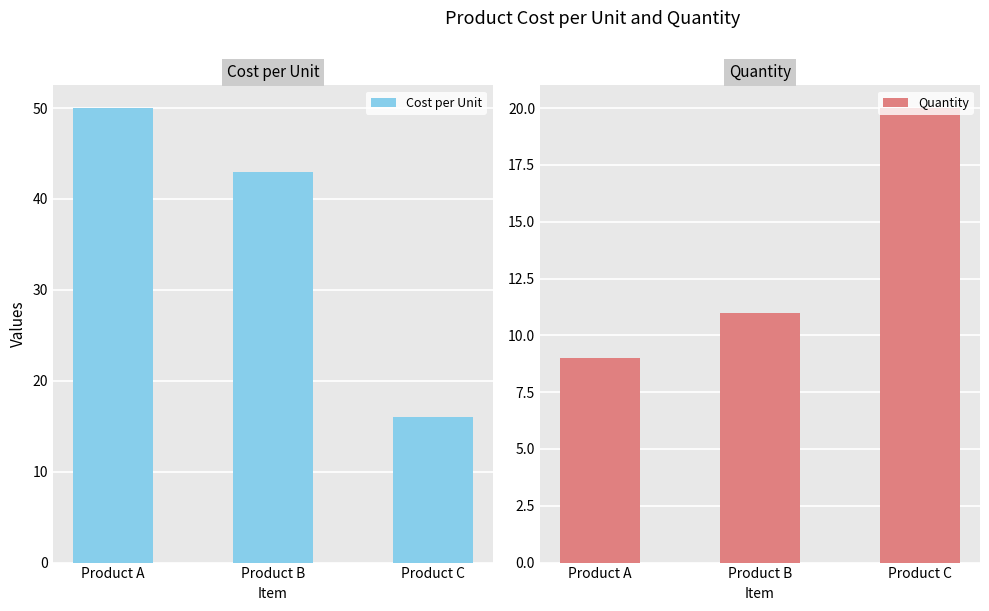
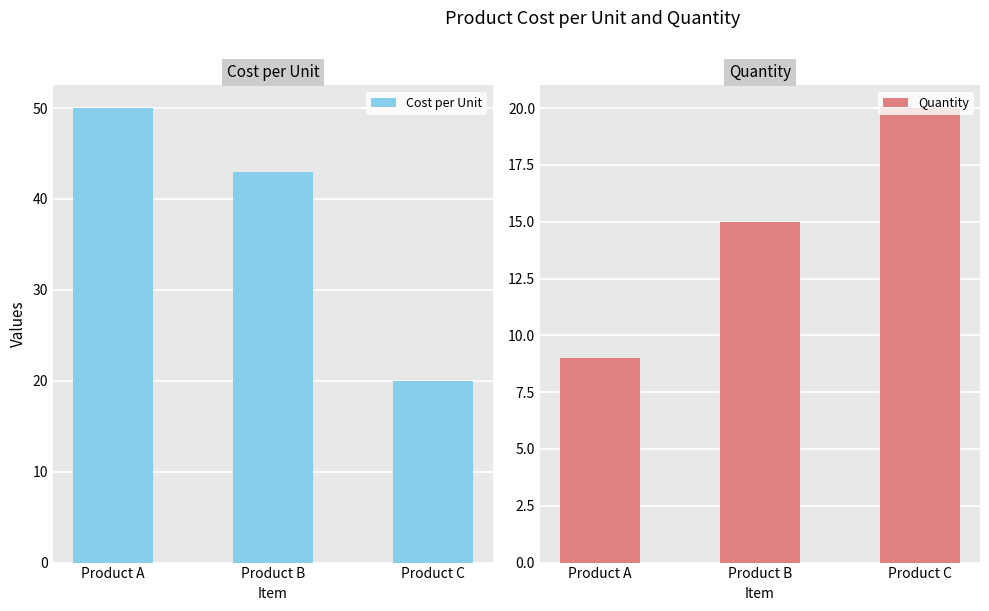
  {
    "Cost per Unit": {
      "Product A": 50,
      "Product B": 43,
-     "Product C": 16
+     "Product C": 20
    },
    "Quantity": {
      "Product A": 9,
-     "Product B": 11
+     "Product B": 15
    }
  }
